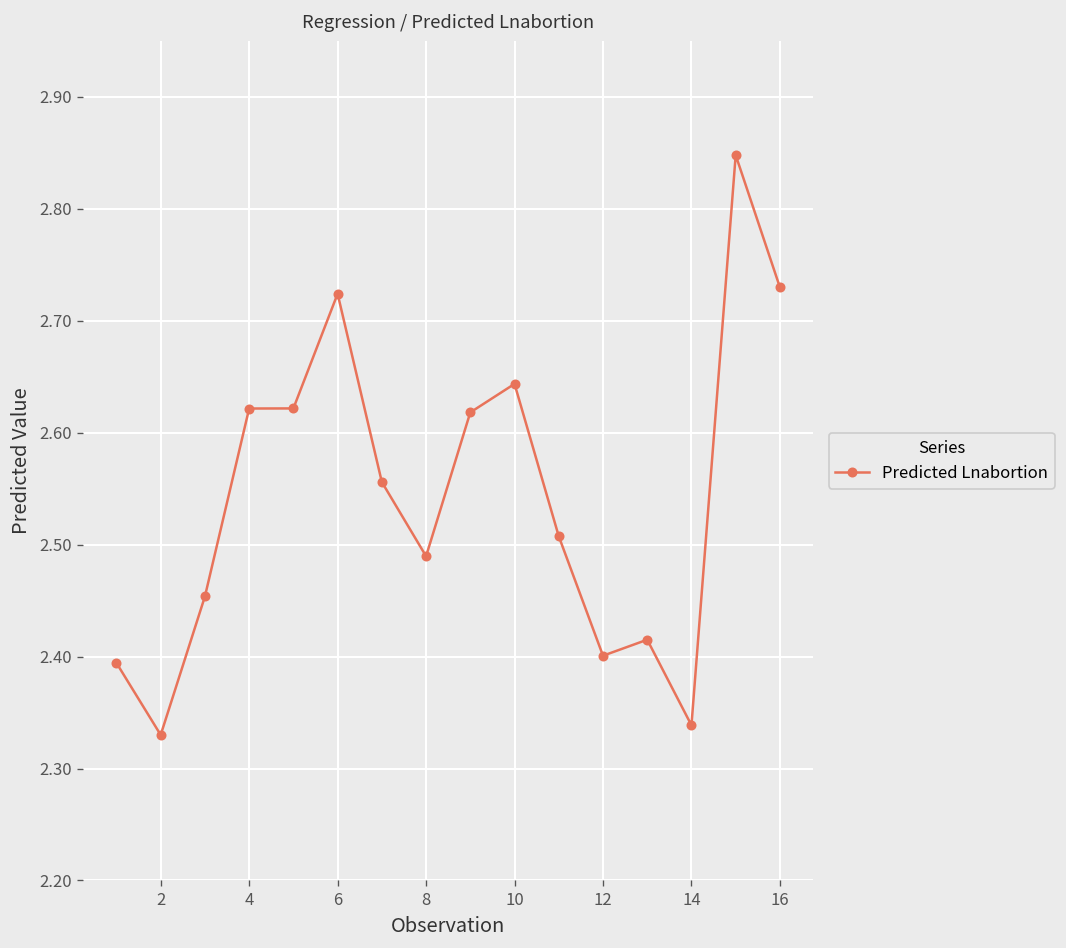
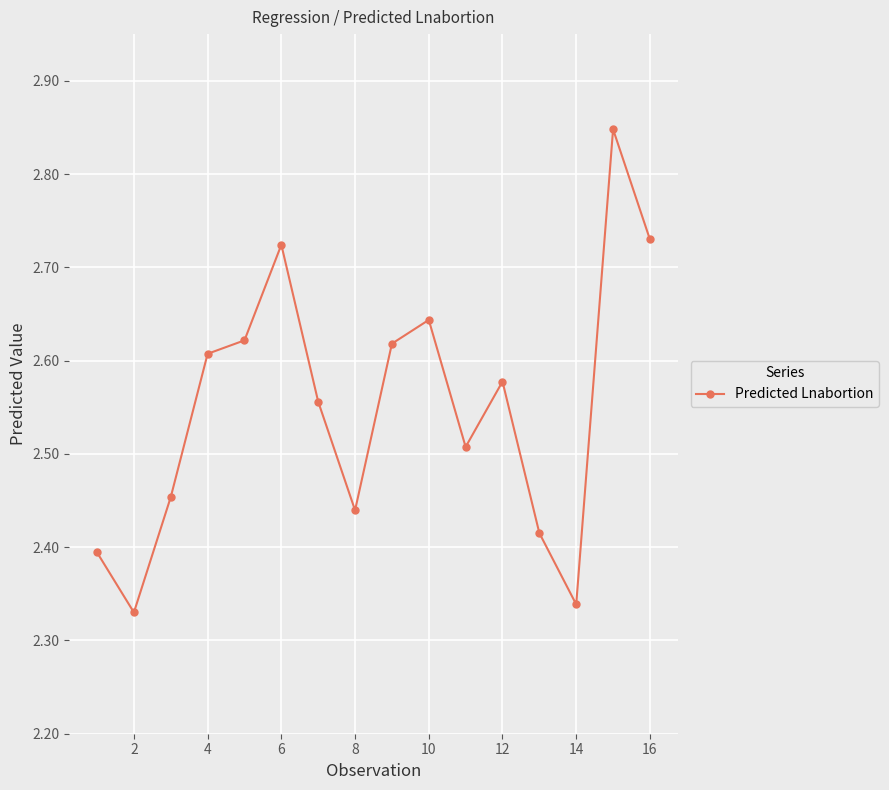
  {
    "2": 2.33,
-   "4": 2.62,
+   "4": 2.61,
    "6": 2.72,
-   "8": 2.49,
+   "8": 2.44,
    "10": 2.64,
-   "12": 2.40,
+   "12": 2.58,
    "14": 2.34,
    "16": 2.73
  }
